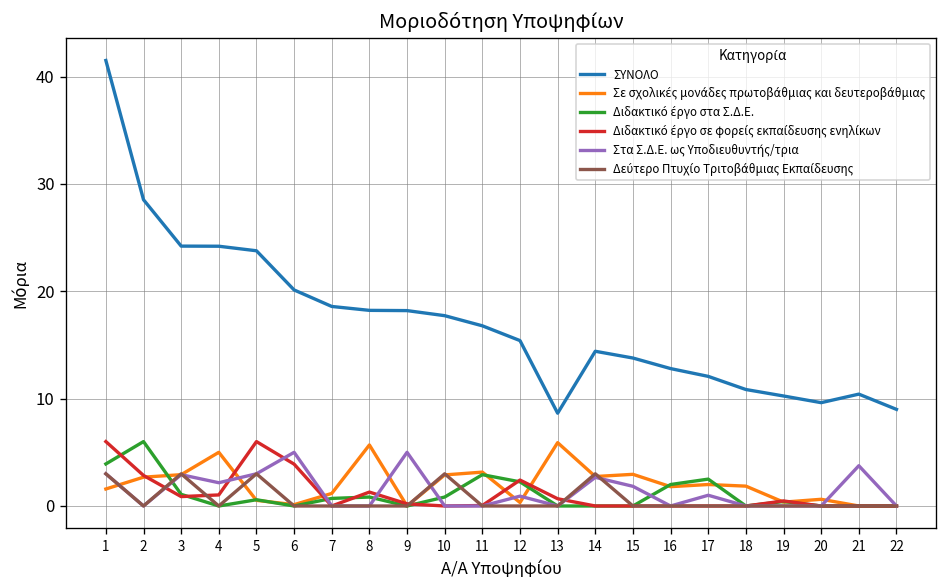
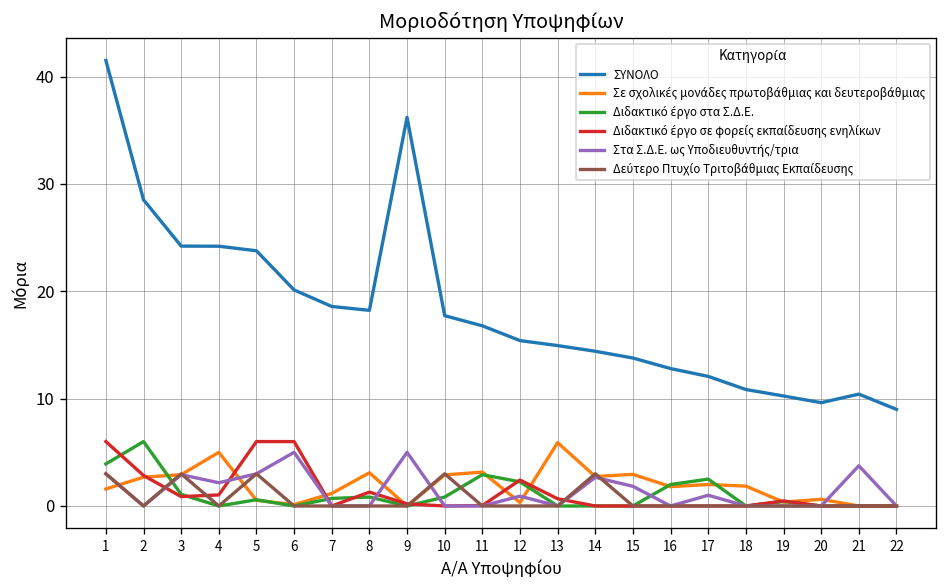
  {
    "ΣΥΝΟΛΟ": {
      "1": 42,
      "2": 29,
      "3": 24,
      "4": 24,
      "5": 24,
      "6": 20,
      "7": 19,
      "8": 18,
-     "9": 18,
+     "9": 36,
      "10": 18,
      "11": 17,
      "12": 15,
-     "13": 9,
+     "13": 15,
      "14": 14,
      "15": 14,
      "16": 13,
      "17": 12,
      "18": 11,
      "19": 10,
      "20": 10,
      "21": 10,
      "22": 9
    },
    "Σε σχολικές μονάδες πρωτοβάθμιας και δευτεροβάθμιας": {
      "1": 2,
      "4": 5,
      "7": 1,
-     "8": 6,
+     "8": 3,
      "12": 0,
      "13": 6,
      "15": 3,
      "17": 2,
      "18": 2,
      "20": 1
    },
    "Διδακτικό έργο στα Σ.Δ.Ε.": {
      "1": 4,
      "2": 6,
      "7": 1,
      "8": 1,
      "10": 1,
      "17": 3
    },
    "Διδακτικό έργο σε φορείς εκπαίδευσης ενηλίκων": {
      "1": 6,
      "4": 1,
      "5": 6,
-     "6": 4,
+     "6": 6,
      "8": 1,
      "13": 1
    },
    "Στα Σ.Δ.Ε. ως Υποδιευθυντής/τρια": {
      "4": 2,
      "6": 5,
      "9": 5,
      "12": 1,
      "15": 2,
      "17": 1,
      "21": 4
    },
    "Δεύτερο Πτυχίο Τριτοβάθμιας Εκπαίδευσης": {
      "12": 0
    }
  }
